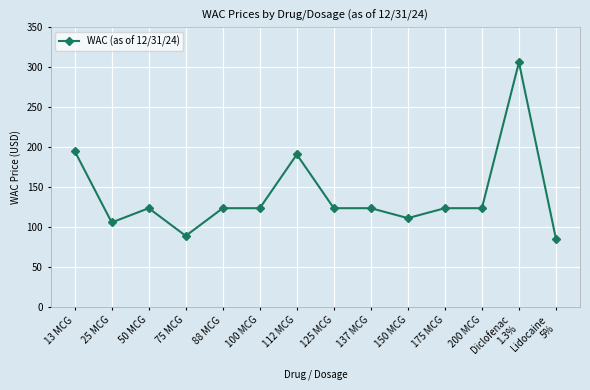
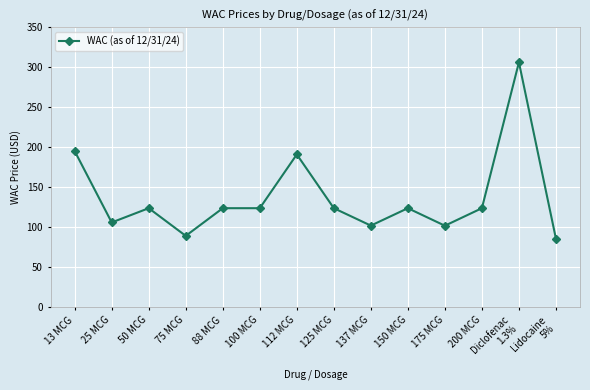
  {
    "13 MCG": 200,
    "25 MCG": 110,
    "50 MCG": 120,
    "75 MCG": 90,
    "88 MCG": 120,
    "100 MCG": 120,
    "112 MCG": 190,
    "125 MCG": 120,
-   "137 MCG": 120,
-   "150 MCG": 110,
-   "175 MCG": 120,
+   "137 MCG": 100,
+   "150 MCG": 120,
+   "175 MCG": 100,
    "200 MCG": 120,
    "Diclofenac 1.3%": 310,
    "Lidocaine 5%": 90
  }
